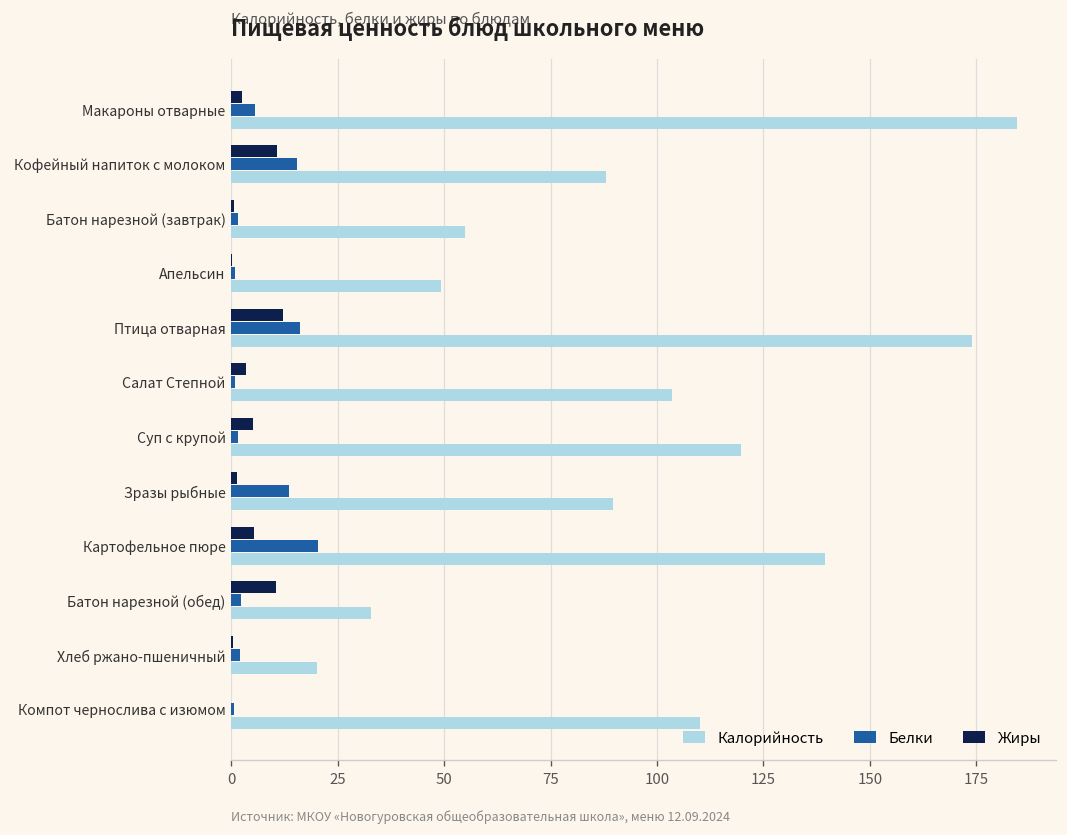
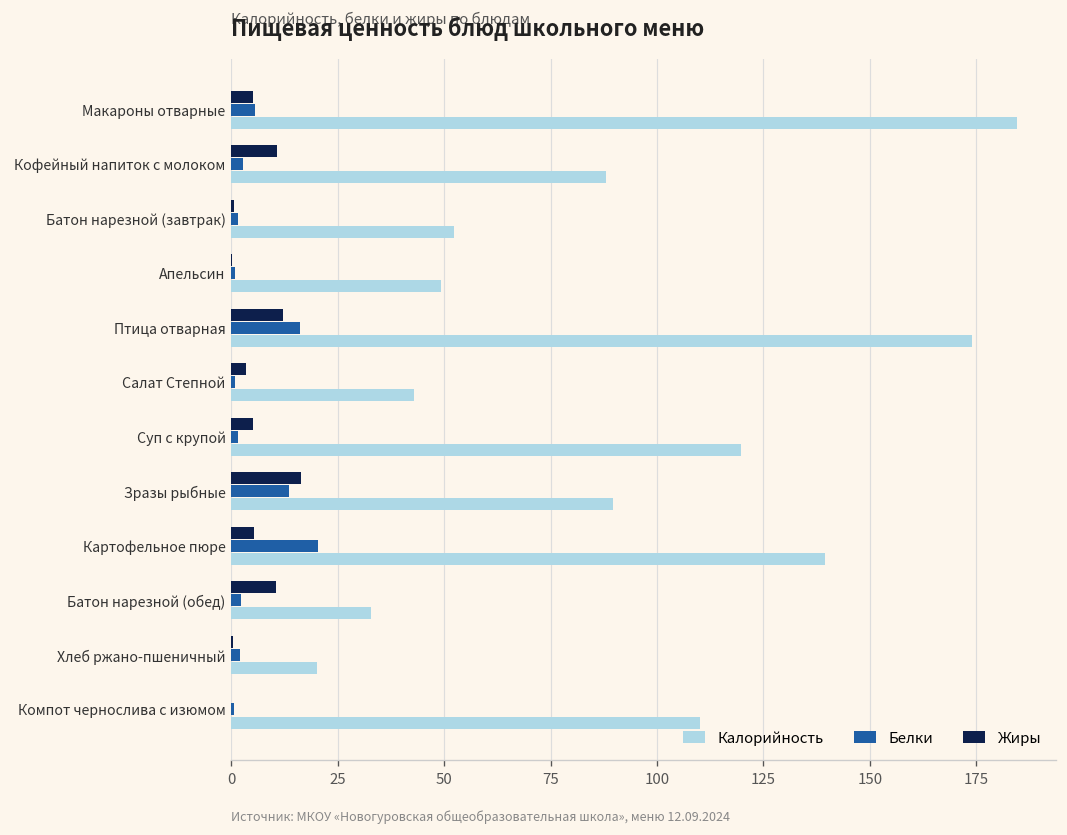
  {
    "Калорийность": {
      "Макароны отварные": 185,
      "Кофейный напиток с молоком": 88,
-     "Батон нарезной (завтрак)": 55,
+     "Батон нарезной (завтрак)": 52,
      "Апельсин": 49,
      "Птица отварная": 174,
-     "Салат Степной": 104,
+     "Салат Степной": 43,
      "Суп с крупой": 120,
      "Зразы рыбные": 90,
      "Картофельное пюре": 139,
      "Батон нарезной (обед)": 33,
      "Хлеб ржано-пшеничный": 20,
      "Компот чернослива с изюмом": 110
    },
    "Белки": {
      "Макароны отварные": 6,
-     "Кофейный напиток с молоком": 15,
+     "Кофейный напиток с молоком": 3,
      "Батон нарезной (завтрак)": 2,
      "Апельсин": 1,
      "Птица отварная": 16,
      "Салат Степной": 1,
      "Суп с крупой": 2,
      "Зразы рыбные": 14,
      "Картофельное пюре": 20,
      "Батон нарезной (обед)": 2,
      "Хлеб ржано-пшеничный": 2
    },
    "Жиры": {
-     "Макароны отварные": 2,
+     "Макароны отварные": 5,
      "Кофейный напиток с молоком": 11,
      "Птица отварная": 12,
      "Салат Степной": 4,
      "Суп с крупой": 5,
-     "Зразы рыбные": 1,
+     "Зразы рыбные": 16,
      "Картофельное пюре": 5,
      "Батон нарезной (обед)": 10,
      "Компот чернослива с изюмом": 0
    }
  }
